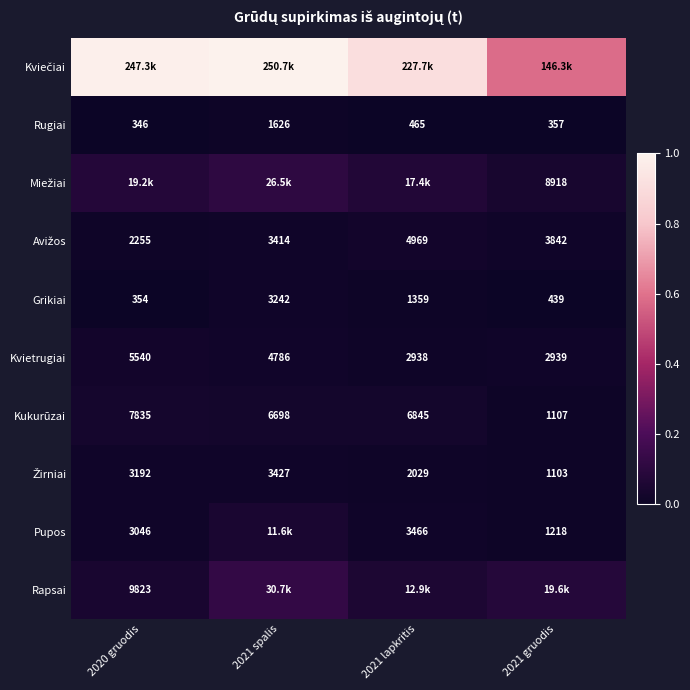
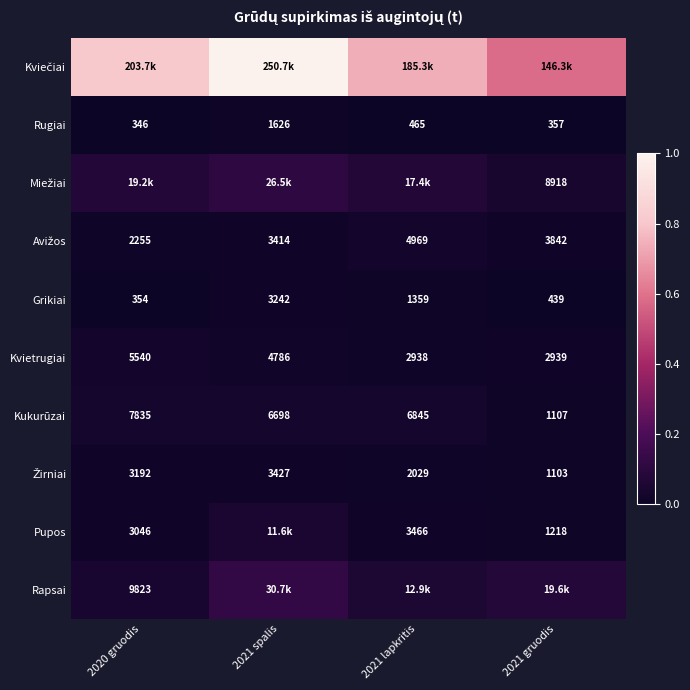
  {
    "Kviečiai": {
-     "2020 gruodis": "247.3k",
+     "2020 gruodis": "203.7k",
      "2021 spalis": "250.7k",
-     "2021 lapkritis": "227.7k",
+     "2021 lapkritis": "185.3k",
      "2021 gruodis": "146.3k"
    },
    "Rugiai": {
      "2020 gruodis": "346",
      "2021 spalis": "1626",
      "2021 lapkritis": "465",
      "2021 gruodis": "357"
    },
    "Miežiai": {
      "2020 gruodis": "19.2k",
      "2021 spalis": "26.5k",
      "2021 lapkritis": "17.4k",
      "2021 gruodis": "8918"
    },
    "Avižos": {
      "2020 gruodis": "2255",
      "2021 spalis": "3414",
      "2021 lapkritis": "4969",
      "2021 gruodis": "3842"
    },
    "Grikiai": {
      "2020 gruodis": "354",
      "2021 spalis": "3242",
      "2021 lapkritis": "1359",
      "2021 gruodis": "439"
    },
    "Kvietrugiai": {
      "2020 gruodis": "5540",
      "2021 spalis": "4786",
      "2021 lapkritis": "2938",
      "2021 gruodis": "2939"
    },
    "Kukurūzai": {
      "2020 gruodis": "7835",
      "2021 spalis": "6698",
      "2021 lapkritis": "6845",
      "2021 gruodis": "1107"
    },
    "Žirniai": {
      "2020 gruodis": "3192",
      "2021 spalis": "3427",
      "2021 lapkritis": "2029",
      "2021 gruodis": "1103"
    },
    "Pupos": {
      "2020 gruodis": "3046",
      "2021 spalis": "11.6k",
      "2021 lapkritis": "3466",
      "2021 gruodis": "1218"
    },
    "Rapsai": {
      "2020 gruodis": "9823",
      "2021 spalis": "30.7k",
      "2021 lapkritis": "12.9k",
      "2021 gruodis": "19.6k"
    }
  }
